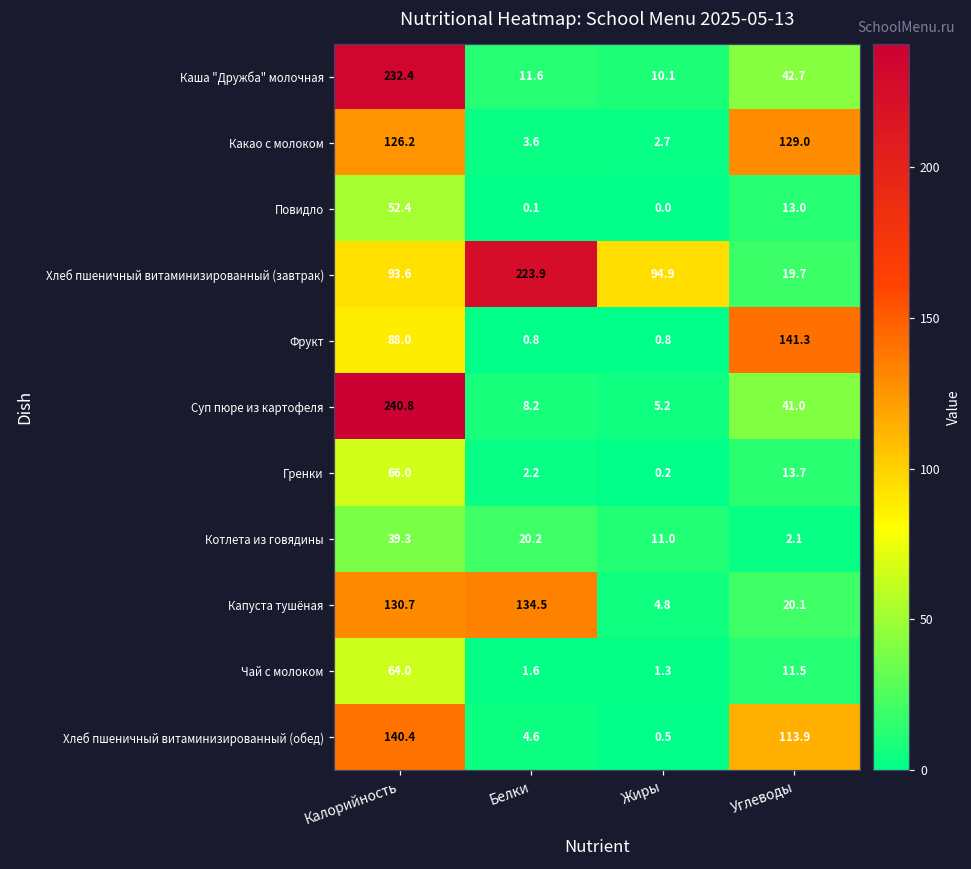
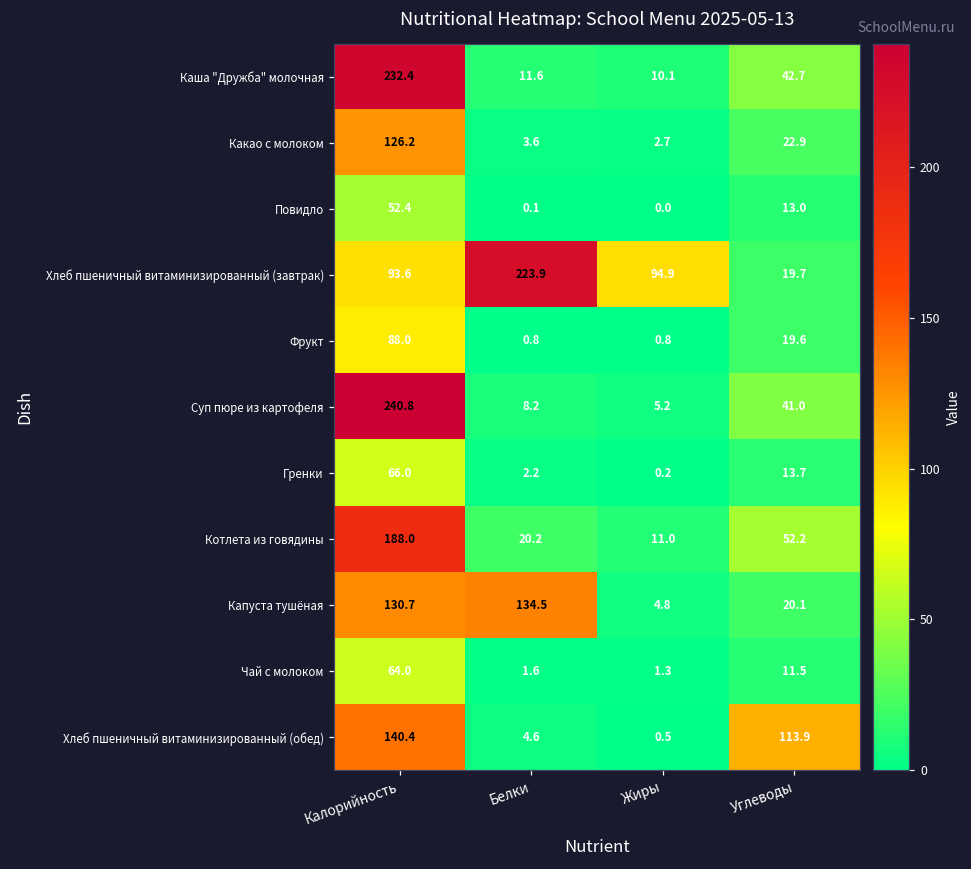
  {
    "Каша \"Дружба\" молочная": {
      "Калорийность": 232.4,
      "Белки": 11.6,
      "Жиры": 10.1,
      "Углеводы": 42.7
    },
    "Какао с молоком": {
      "Калорийность": 126.2,
      "Белки": 3.6,
      "Жиры": 2.7,
-     "Углеводы": 129.0
+     "Углеводы": 22.9
    },
    "Повидло": {
      "Калорийность": 52.4,
      "Белки": 0.1,
      "Жиры": 0.0,
      "Углеводы": 13.0
    },
    "Хлеб пшеничный витаминизированный (завтрак)": {
      "Калорийность": 93.6,
      "Белки": 223.9,
      "Жиры": 94.9,
      "Углеводы": 19.7
    },
    "Фрукт": {
      "Калорийность": 88.0,
      "Белки": 0.8,
      "Жиры": 0.8,
-     "Углеводы": 141.3
+     "Углеводы": 19.6
    },
    "Суп пюре из картофеля": {
      "Калорийность": 240.8,
      "Белки": 8.2,
      "Жиры": 5.2,
      "Углеводы": 41.0
    },
    "Гренки": {
      "Калорийность": 66.0,
      "Белки": 2.2,
      "Жиры": 0.2,
      "Углеводы": 13.7
    },
    "Котлета из говядины": {
-     "Калорийность": 39.3,
+     "Калорийность": 188.0,
      "Белки": 20.2,
      "Жиры": 11.0,
-     "Углеводы": 2.1
+     "Углеводы": 52.2
    },
    "Капуста тушёная": {
      "Калорийность": 130.7,
      "Белки": 134.5,
      "Жиры": 4.8,
      "Углеводы": 20.1
    },
    "Чай с молоком": {
      "Калорийность": 64.0,
      "Белки": 1.6,
      "Жиры": 1.3,
      "Углеводы": 11.5
    },
    "Хлеб пшеничный витаминизированный (обед)": {
      "Калорийность": 140.4,
      "Белки": 4.6,
      "Жиры": 0.5,
      "Углеводы": 113.9
    }
  }
